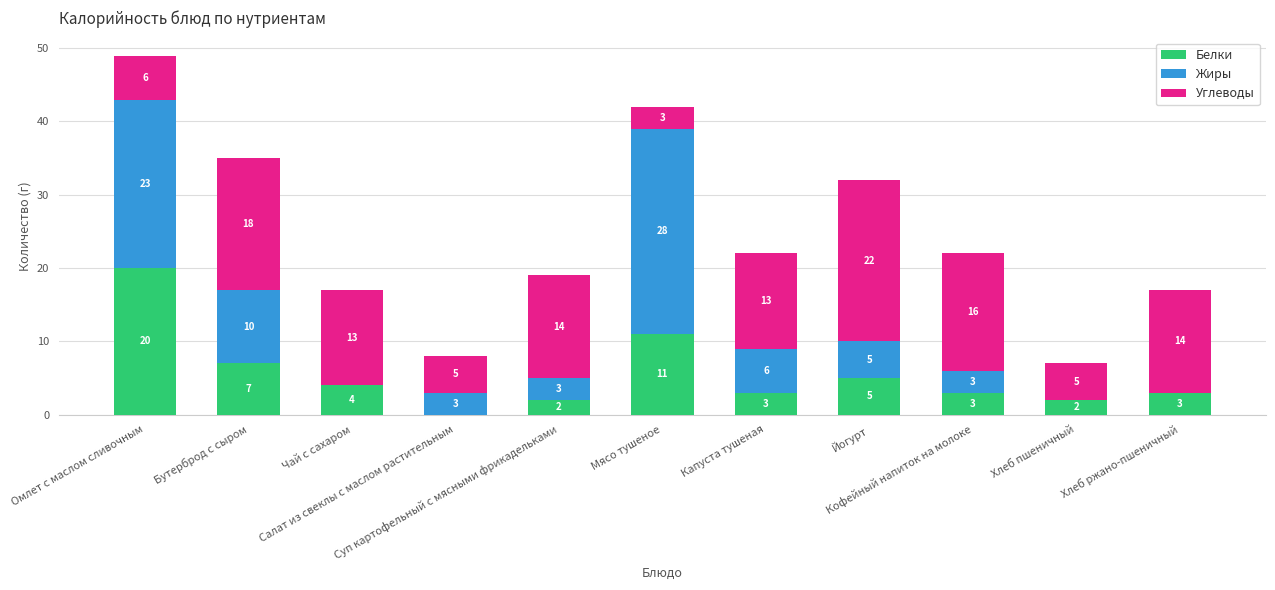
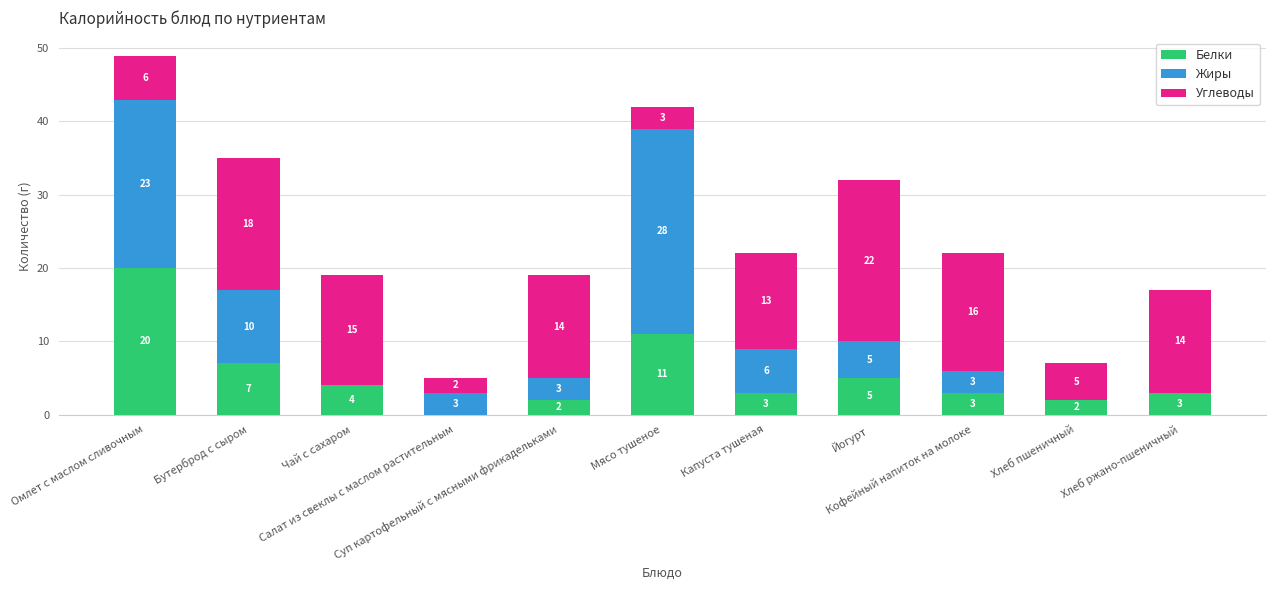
  {
    "Белки": {
      "Омлет с маслом сливочным": 20,
      "Бутерброд с сыром": 7,
      "Чай с сахаром": 4,
      "Суп картофельный с мясными фрикадельками": 2,
      "Мясо тушеное": 11,
      "Капуста тушеная": 3,
      "Йогурт": 5,
      "Кофейный напиток на молоке": 3,
      "Хлеб пшеничный": 2,
      "Хлеб ржано-пшеничный": 3
    },
    "Жиры": {
      "Омлет с маслом сливочным": 23,
      "Бутерброд с сыром": 10,
      "Салат из свеклы с маслом растительным": 3,
      "Суп картофельный с мясными фрикадельками": 3,
      "Мясо тушеное": 28,
      "Капуста тушеная": 6,
      "Йогурт": 5,
      "Кофейный напиток на молоке": 3
    },
    "Углеводы": {
      "Омлет с маслом сливочным": 6,
      "Бутерброд с сыром": 18,
-     "Чай с сахаром": 13,
-     "Салат из свеклы с маслом растительным": 5,
+     "Чай с сахаром": 15,
+     "Салат из свеклы с маслом растительным": 2,
      "Суп картофельный с мясными фрикадельками": 14,
      "Мясо тушеное": 3,
      "Капуста тушеная": 13,
      "Йогурт": 22,
      "Кофейный напиток на молоке": 16,
      "Хлеб пшеничный": 5,
      "Хлеб ржано-пшеничный": 14
    }
  }
